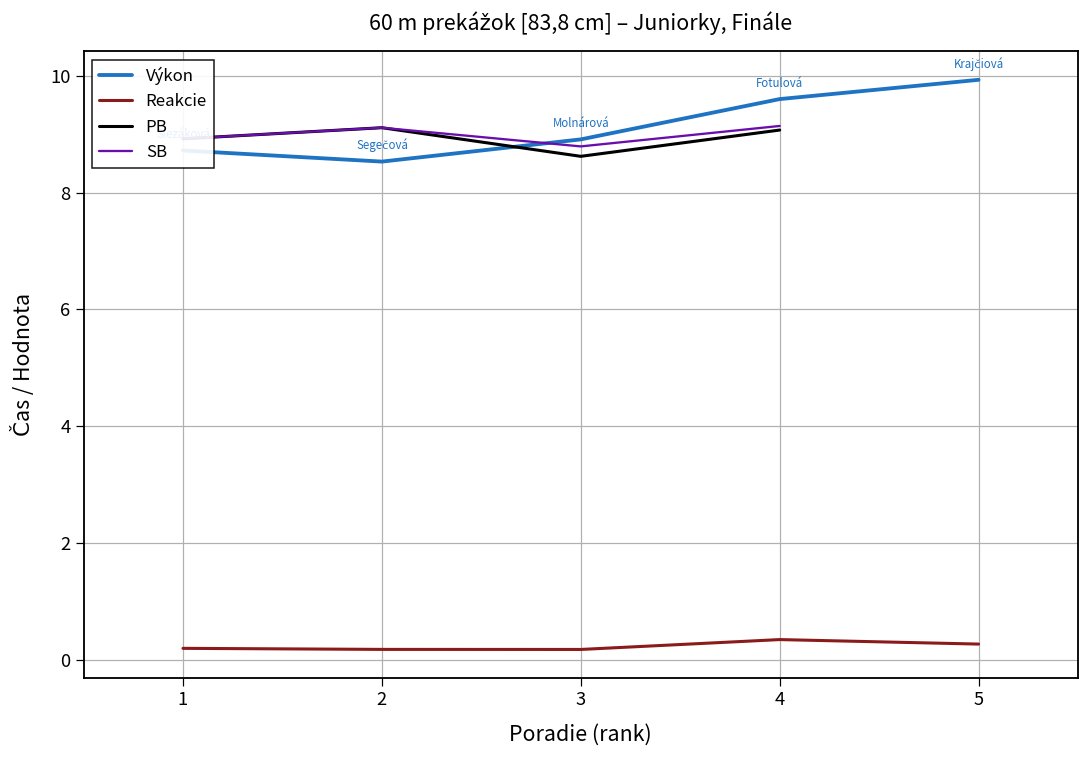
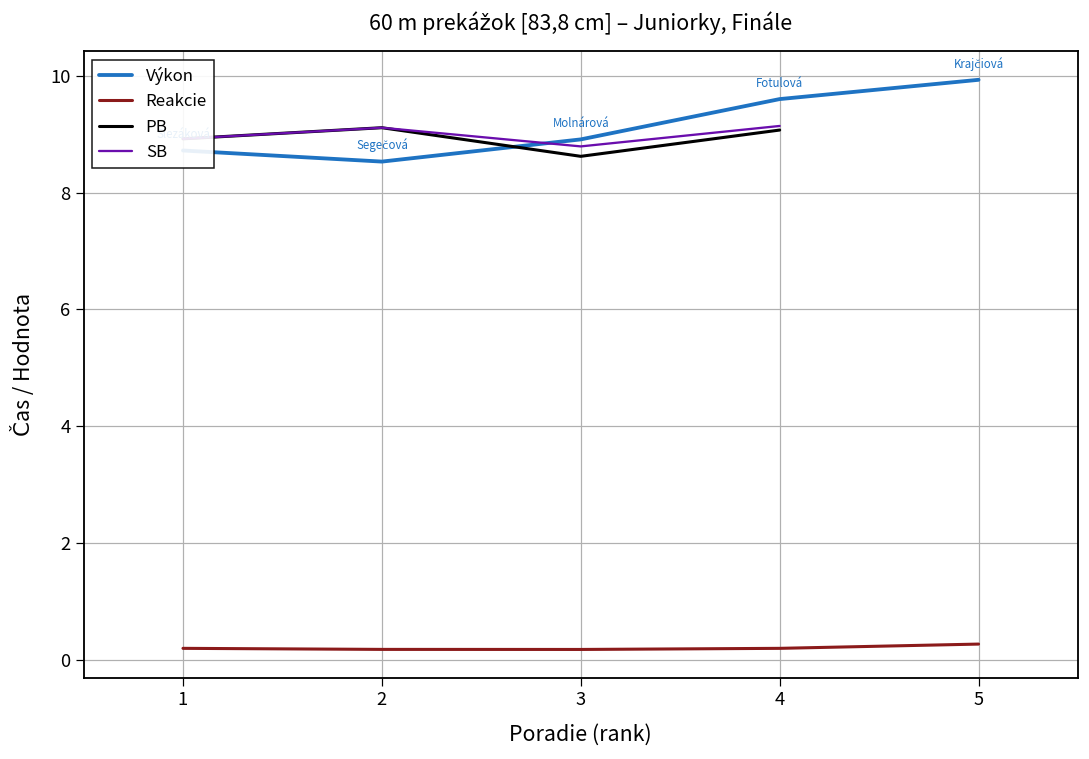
  {
    "Výkon": {
      "2": 8.5,
      "3": 8.9,
      "4": 9.6,
      "5": 9.9
    },
    "Reakcie": {
      "1": 0.2,
      "2": 0.2,
      "3": 0.2,
-     "4": 0.3,
+     "4": 0.2,
      "5": 0.3
    },
    "PB": {
      "3": 8.6,
      "4": 9.1
    },
    "SB": {
      "3": 8.8,
      "4": 9.1
    }
  }
